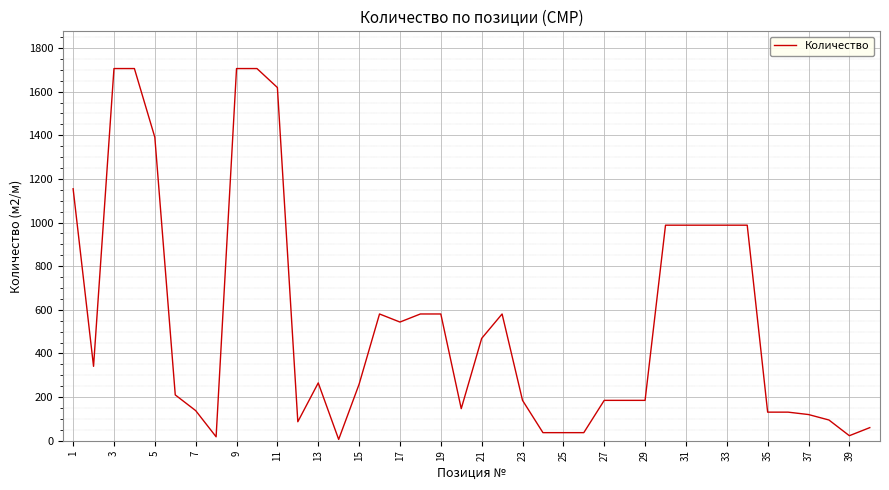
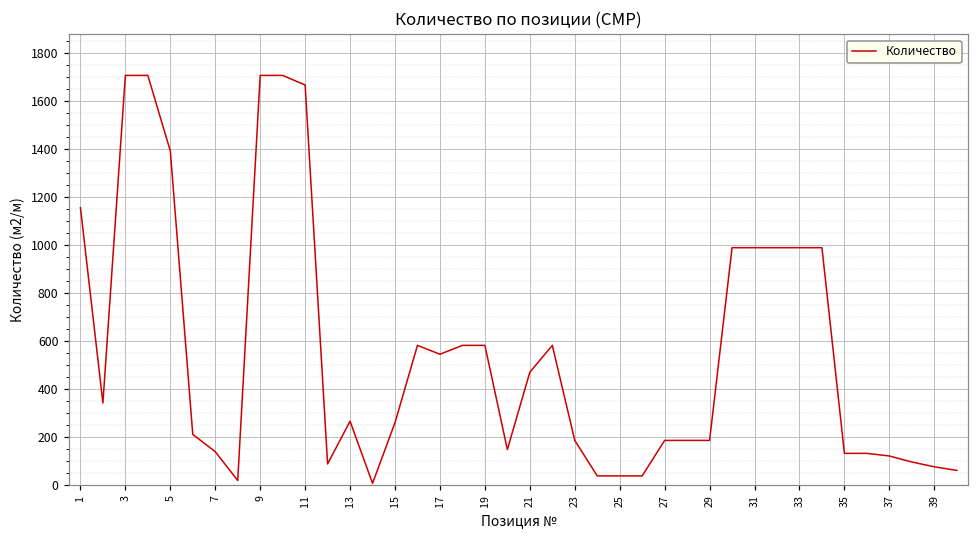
  {
    "1": 1160,
    "3": 1710,
    "5": 1390,
    "7": 140,
    "9": 1710,
-   "11": 1620,
+   "11": 1670,
    "13": 270,
    "15": 260,
    "17": 540,
    "19": 580,
    "21": 470,
    "23": 190,
    "25": 40,
    "27": 190,
    "29": 190,
    "31": 990,
    "33": 990,
    "35": 130,
    "37": 120,
-   "39": 20
+   "39": 80
  }
